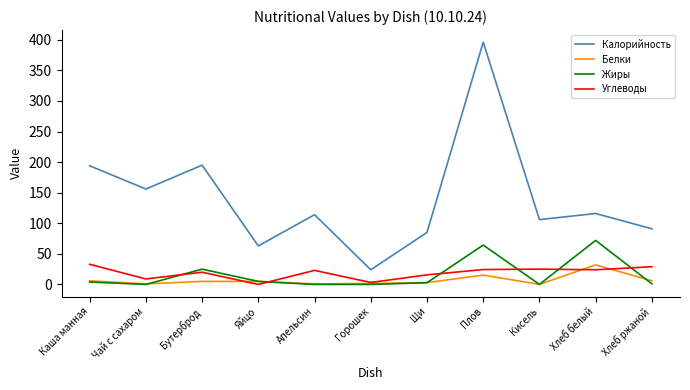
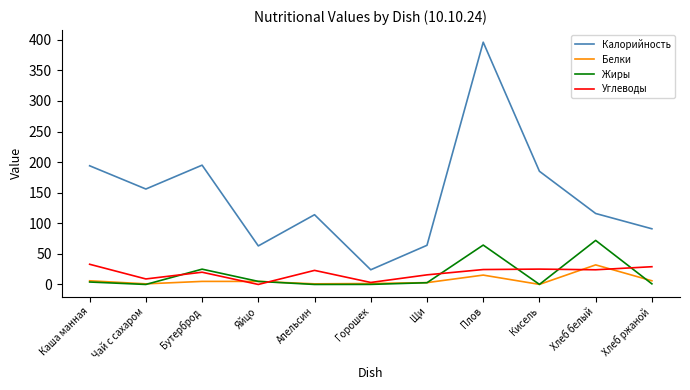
  {
    "Калорийность": {
      "Каша манная": 190,
      "Чай с сахаром": 160,
      "Бутерброд": 200,
      "Яйцо": 60,
      "Апельсин": 110,
      "Горошек": 20,
-     "Щи": 90,
+     "Щи": 60,
      "Плов": 400,
-     "Кисель": 110,
+     "Кисель": 190,
      "Хлеб белый": 120,
      "Хлеб ржаной": 90
    },
    "Белки": {
      "Бутерброд": 10,
      "Плов": 20,
      "Хлеб белый": 30,
      "Хлеб ржаной": 10
    },
    "Жиры": {
      "Бутерброд": 30,
      "Плов": 60,
      "Хлеб белый": 70,
      "Хлеб ржаной": 0
    },
    "Углеводы": {
      "Каша манная": 30,
      "Чай с сахаром": 10,
      "Бутерброд": 20,
      "Яйцо": 0,
      "Апельсин": 20,
      "Щи": 20,
      "Плов": 20,
      "Кисель": 30,
      "Хлеб белый": 20,
      "Хлеб ржаной": 30
    }
  }
